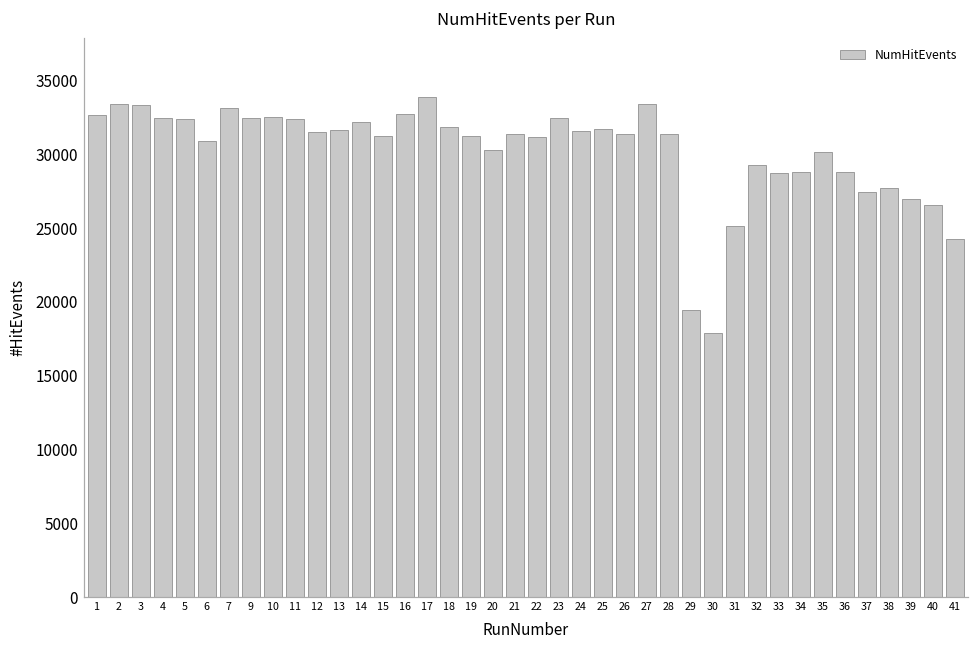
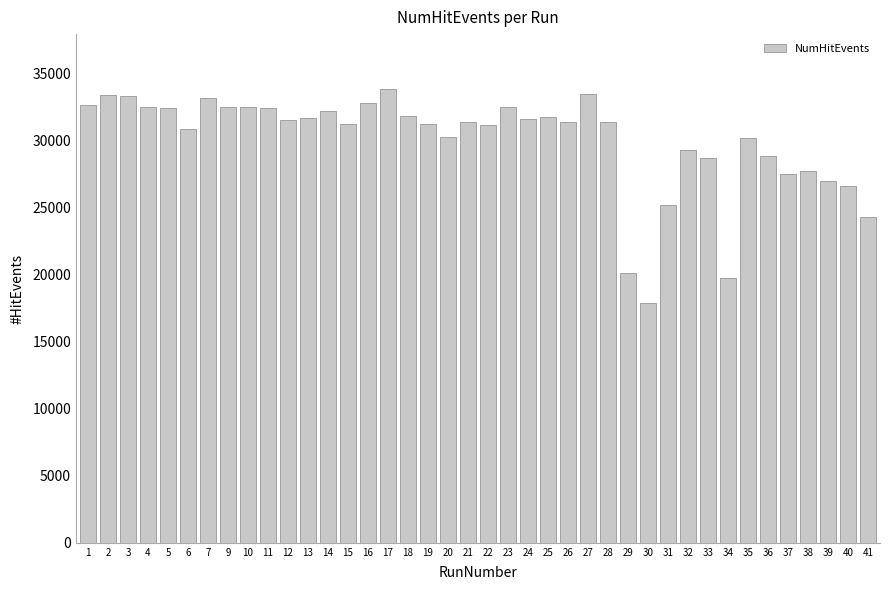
  {
    "1": 32600,
    "2": 33400,
    "3": 33300,
    "4": 32500,
    "5": 32400,
    "6": 30900,
    "7": 33200,
    "9": 32500,
    "10": 32500,
    "11": 32400,
    "12": 31500,
    "13": 31600,
    "14": 32200,
    "15": 31200,
    "16": 32700,
    "17": 33800,
    "18": 31800,
    "19": 31200,
    "20": 30300,
    "21": 31400,
    "22": 31200,
    "23": 32500,
    "24": 31600,
    "25": 31700,
    "26": 31400,
    "27": 33400,
    "28": 31400,
-   "29": 19500,
+   "29": 20100,
    "30": 17900,
    "31": 25200,
    "32": 29300,
    "33": 28700,
-   "34": 28800,
+   "34": 19700,
    "35": 30200,
    "36": 28800,
    "37": 27500,
    "38": 27700,
    "39": 27000,
    "40": 26600,
    "41": 24200
  }
